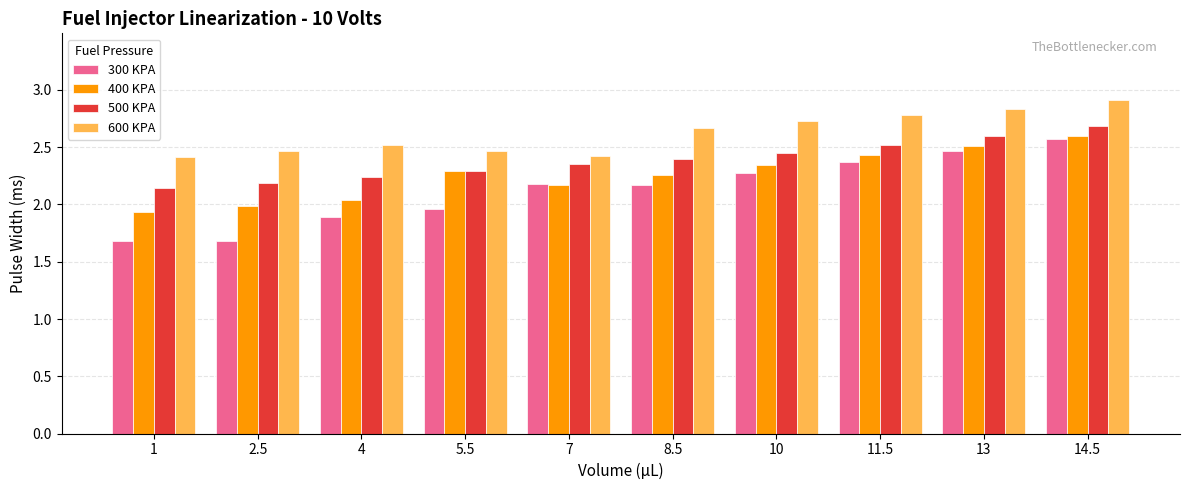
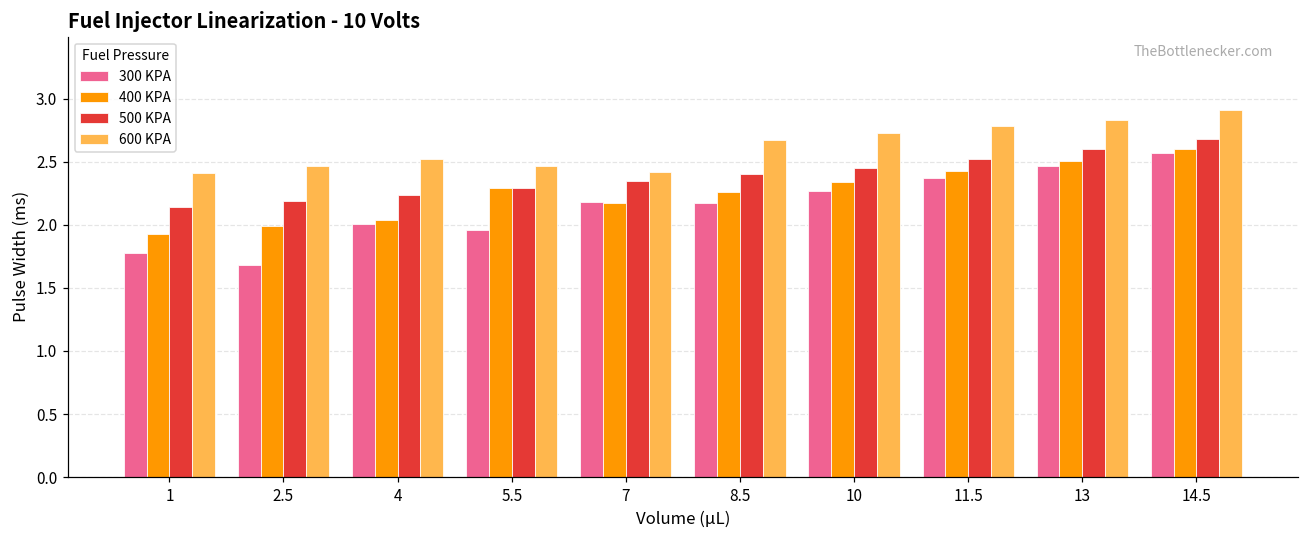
  {
    "300 KPA": {
-     "1": 1.68,
+     "1": 1.78,
      "2.5": 1.68,
-     "4": 1.89,
+     "4": 2.01,
      "5.5": 1.96,
      "7": 2.18,
      "8.5": 2.17,
      "10": 2.27,
      "11.5": 2.37,
      "13": 2.47,
      "14.5": 2.57
    },
    "400 KPA": {
      "1": 1.93,
      "2.5": 1.99,
      "4": 2.04,
      "5.5": 2.29,
      "7": 2.17,
      "8.5": 2.26,
      "10": 2.34,
      "11.5": 2.43,
      "13": 2.51,
      "14.5": 2.60
    },
    "500 KPA": {
      "1": 2.14,
      "2.5": 2.19,
      "4": 2.24,
      "5.5": 2.29,
      "7": 2.35,
      "8.5": 2.40,
      "10": 2.45,
      "11.5": 2.52,
      "13": 2.60,
      "14.5": 2.68
    },
    "600 KPA": {
      "1": 2.41,
      "2.5": 2.47,
      "4": 2.52,
      "5.5": 2.47,
      "7": 2.42,
      "8.5": 2.67,
      "10": 2.73,
      "11.5": 2.78,
      "13": 2.83,
      "14.5": 2.91
    }
  }
